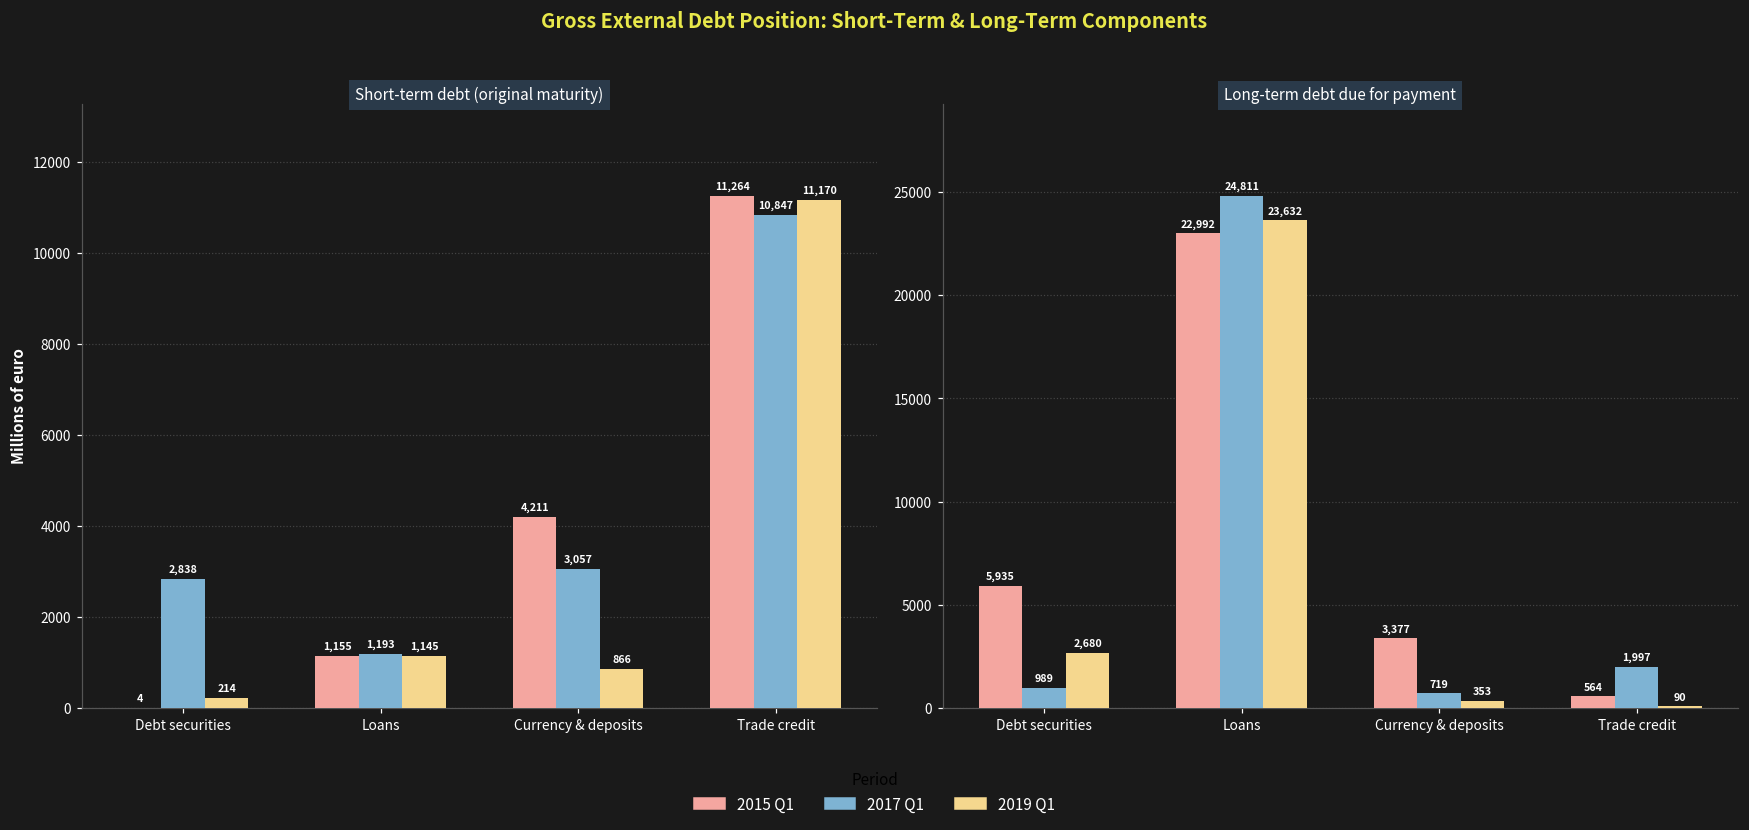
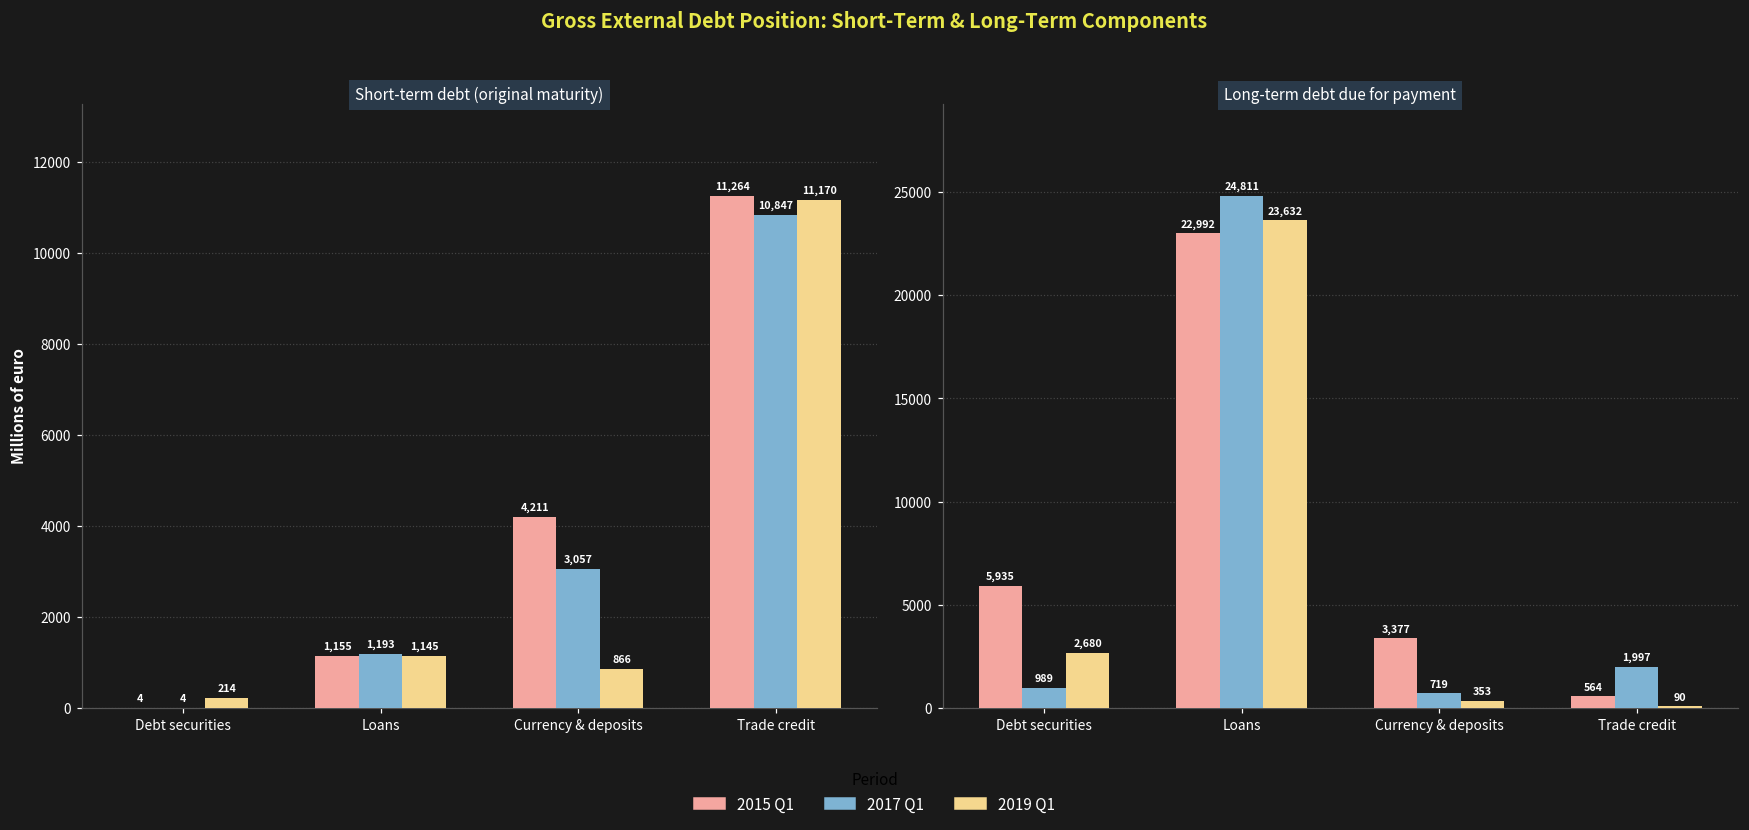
  {
    "Short-term debt (original maturity)": {
      "2017 Q1": {
-       "Debt securities": "2,838",
+       "Debt securities": "4",
        "Loans": "1,193",
        "Currency & deposits": "3,057",
        "Trade credit": "10,847"
      }
    },
    "Long-term debt due for payment": {
      "2017 Q1": {
        "Debt securities": "989",
        "Loans": "24,811",
        "Currency & deposits": "719",
        "Trade credit": "1,997"
      }
    }
  }
